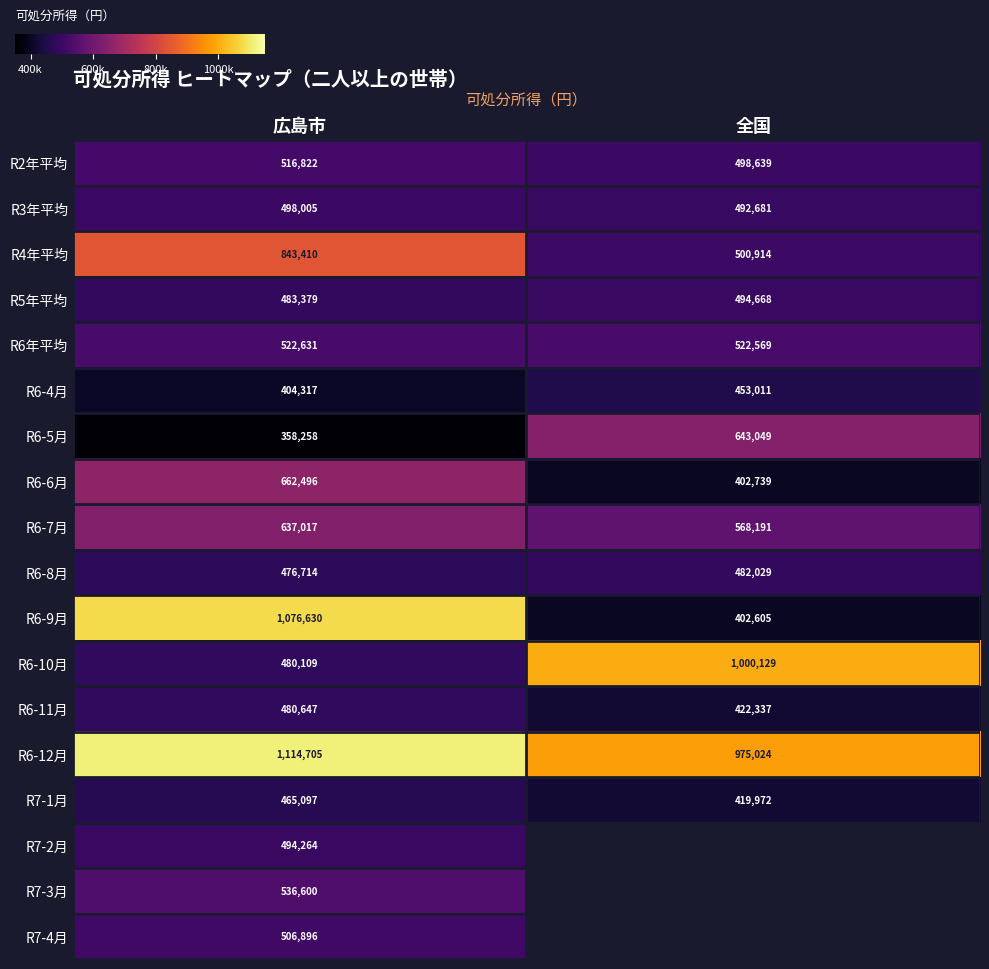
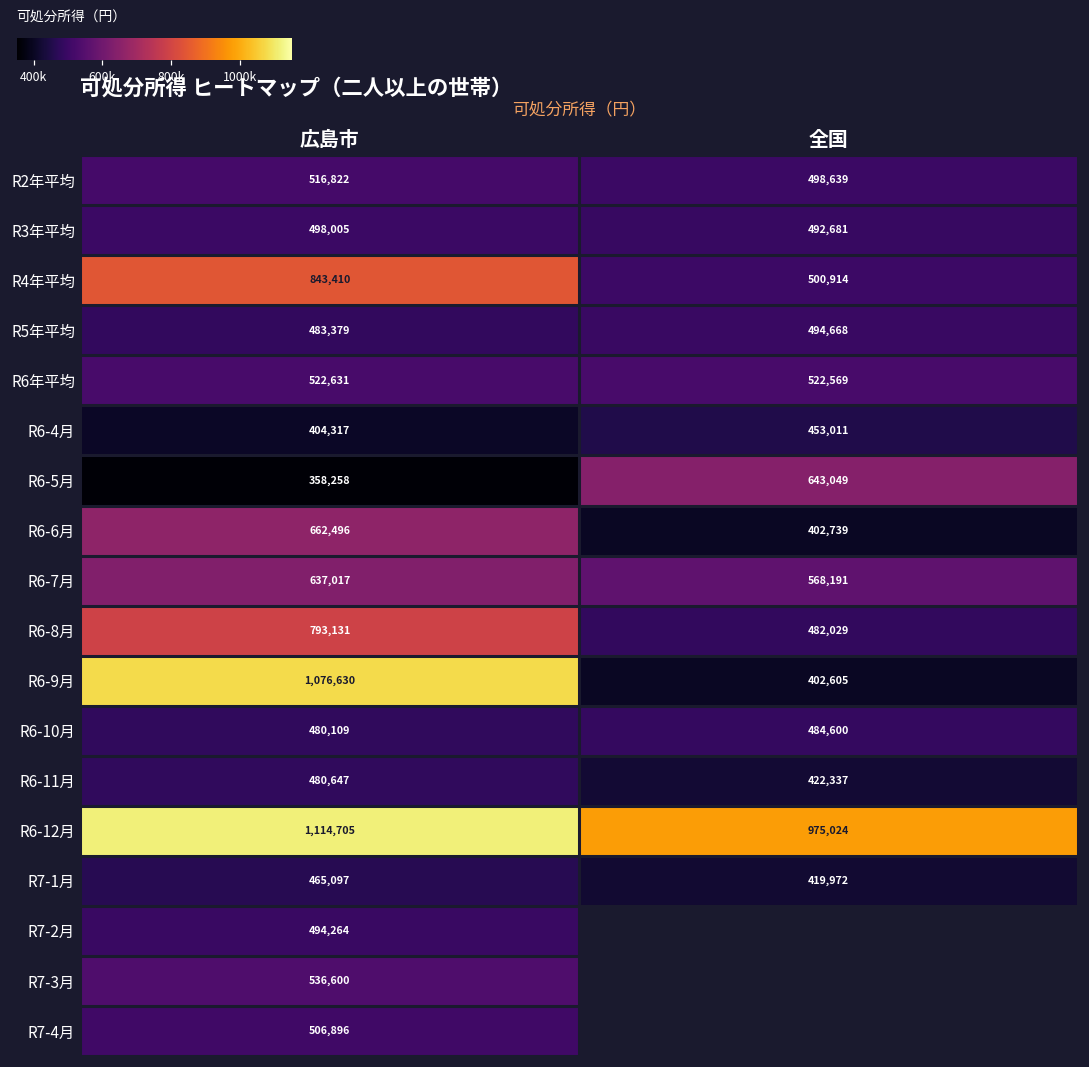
  {
    "R2年平均": {
      "広島市": "516,822",
      "全国": "498,639"
    },
    "R3年平均": {
      "広島市": "498,005",
      "全国": "492,681"
    },
    "R4年平均": {
      "広島市": "843,410",
      "全国": "500,914"
    },
    "R5年平均": {
      "広島市": "483,379",
      "全国": "494,668"
    },
    "R6年平均": {
      "広島市": "522,631",
      "全国": "522,569"
    },
    "R6-4月": {
      "広島市": "404,317",
      "全国": "453,011"
    },
    "R6-5月": {
      "広島市": "358,258",
      "全国": "643,049"
    },
    "R6-6月": {
      "広島市": "662,496",
      "全国": "402,739"
    },
    "R6-7月": {
      "広島市": "637,017",
      "全国": "568,191"
    },
    "R6-8月": {
-     "広島市": "476,714",
+     "広島市": "793,131",
      "全国": "482,029"
    },
    "R6-9月": {
      "広島市": "1,076,630",
      "全国": "402,605"
    },
    "R6-10月": {
      "広島市": "480,109",
-     "全国": "1,000,129"
+     "全国": "484,600"
    },
    "R6-11月": {
      "広島市": "480,647",
      "全国": "422,337"
    },
    "R6-12月": {
      "広島市": "1,114,705",
      "全国": "975,024"
    },
    "R7-1月": {
      "広島市": "465,097",
      "全国": "419,972"
    },
    "R7-2月": {
      "広島市": "494,264"
    },
    "R7-3月": {
      "広島市": "536,600"
    },
    "R7-4月": {
      "広島市": "506,896"
    }
  }
